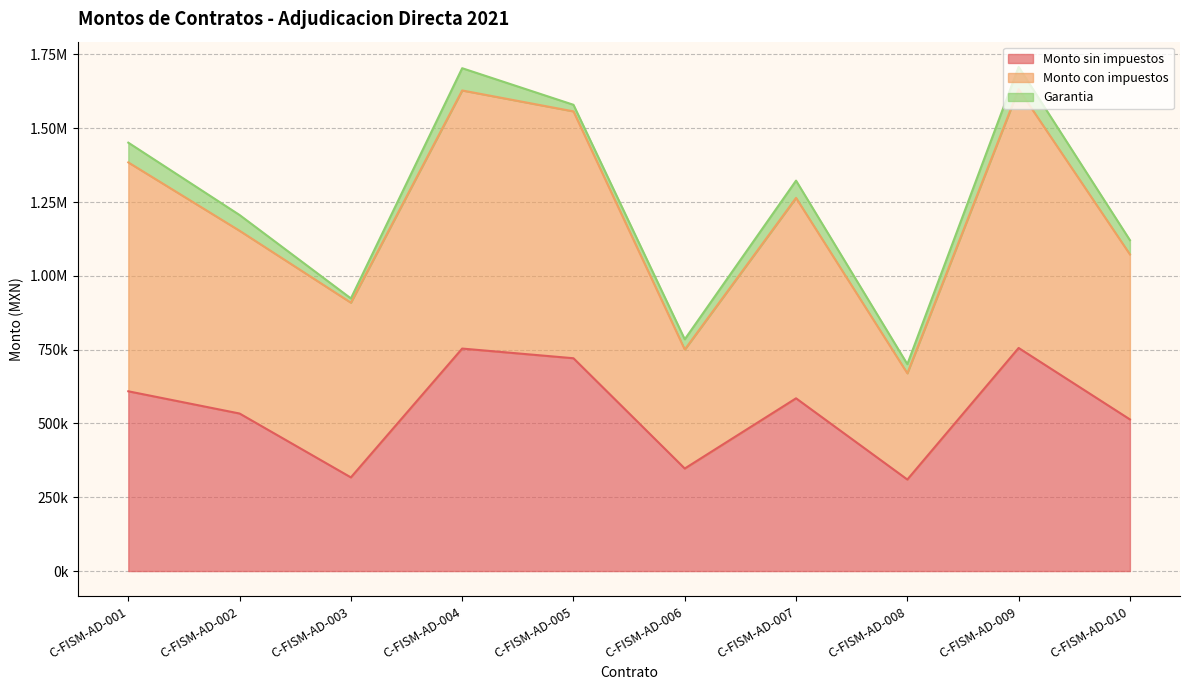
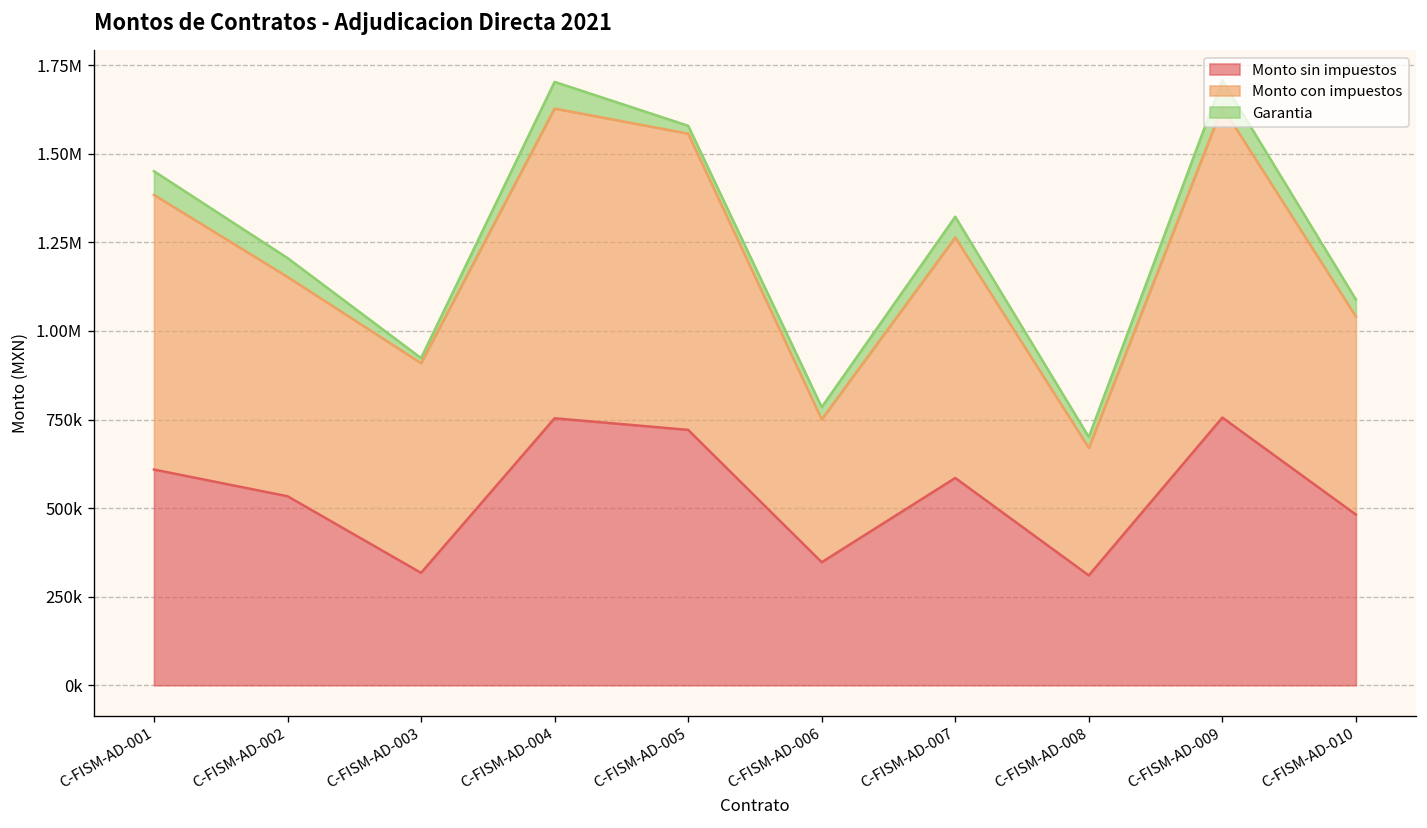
  {
    "Monto sin impuestos": {
      "C-FISM-AD-001": 610000,
      "C-FISM-AD-002": 530000,
      "C-FISM-AD-003": 320000,
      "C-FISM-AD-004": 750000,
      "C-FISM-AD-005": 720000,
      "C-FISM-AD-006": 350000,
      "C-FISM-AD-007": 590000,
      "C-FISM-AD-008": 310000,
      "C-FISM-AD-009": 760000,
-     "C-FISM-AD-010": 510000
+     "C-FISM-AD-010": 480000
    },
    "Monto con impuestos": {
      "C-FISM-AD-001": 780000,
      "C-FISM-AD-002": 620000,
      "C-FISM-AD-003": 590000,
      "C-FISM-AD-004": 870000,
      "C-FISM-AD-005": 840000,
      "C-FISM-AD-006": 400000,
      "C-FISM-AD-007": 680000,
      "C-FISM-AD-008": 360000,
      "C-FISM-AD-010": 560000
    },
    "Garantia": {
      "C-FISM-AD-001": 70000,
      "C-FISM-AD-002": 50000,
      "C-FISM-AD-003": 10000,
      "C-FISM-AD-004": 80000,
      "C-FISM-AD-005": 20000,
      "C-FISM-AD-006": 30000,
      "C-FISM-AD-007": 60000,
      "C-FISM-AD-008": 30000,
      "C-FISM-AD-010": 50000
    }
  }
